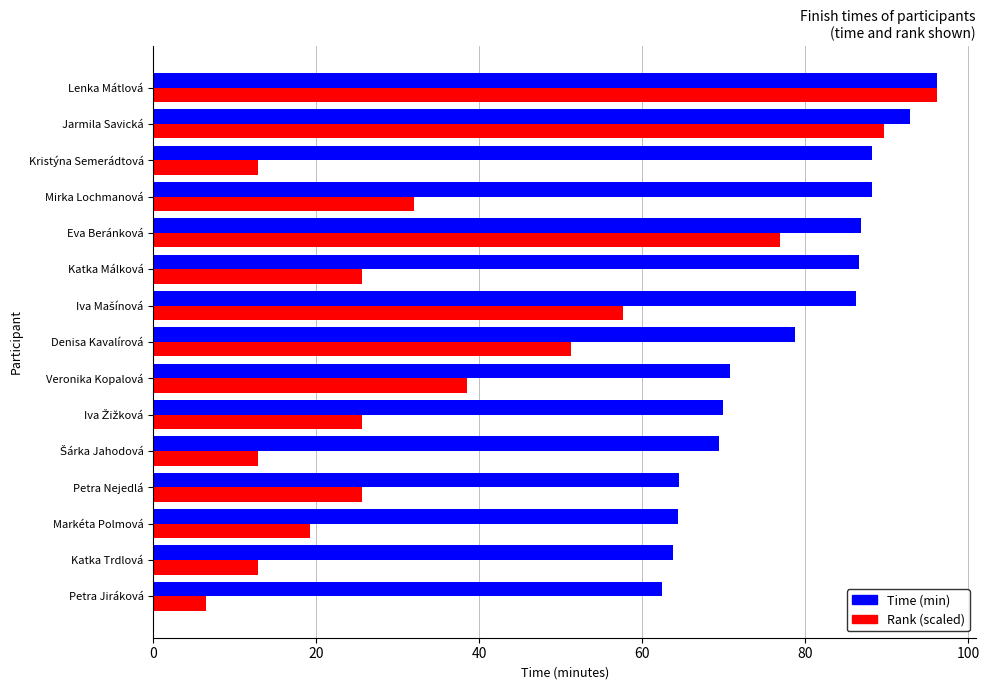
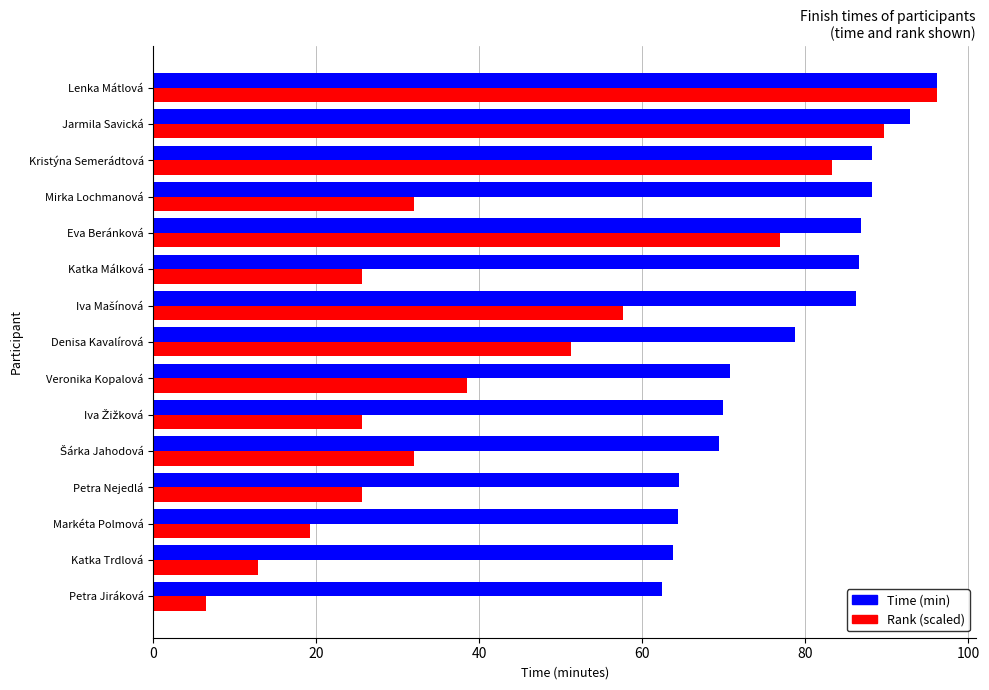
  {
    "Time (min)": {
      "Lenka Mátlová": 96,
      "Jarmila Savická": 93,
      "Kristýna Semerádtová": 88,
      "Mirka Lochmanová": 88,
      "Eva Beránková": 87,
      "Katka Málková": 87,
      "Iva Mašínová": 86,
      "Denisa Kavalírová": 79,
      "Veronika Kopalová": 71,
      "Iva Žižková": 70,
      "Šárka Jahodová": 70,
      "Petra Nejedlá": 64,
      "Markéta Polmová": 64,
      "Katka Trdlová": 64,
      "Petra Jiráková": 63
    },
    "Rank (scaled)": {
      "Lenka Mátlová": 96,
      "Jarmila Savická": 90,
-     "Kristýna Semerádtová": 13,
+     "Kristýna Semerádtová": 83,
      "Mirka Lochmanová": 32,
      "Eva Beránková": 77,
      "Katka Málková": 26,
      "Iva Mašínová": 58,
      "Denisa Kavalírová": 51,
      "Veronika Kopalová": 38,
      "Iva Žižková": 26,
-     "Šárka Jahodová": 13,
+     "Šárka Jahodová": 32,
      "Petra Nejedlá": 26,
      "Markéta Polmová": 19,
      "Katka Trdlová": 13,
      "Petra Jiráková": 6
    }
  }
